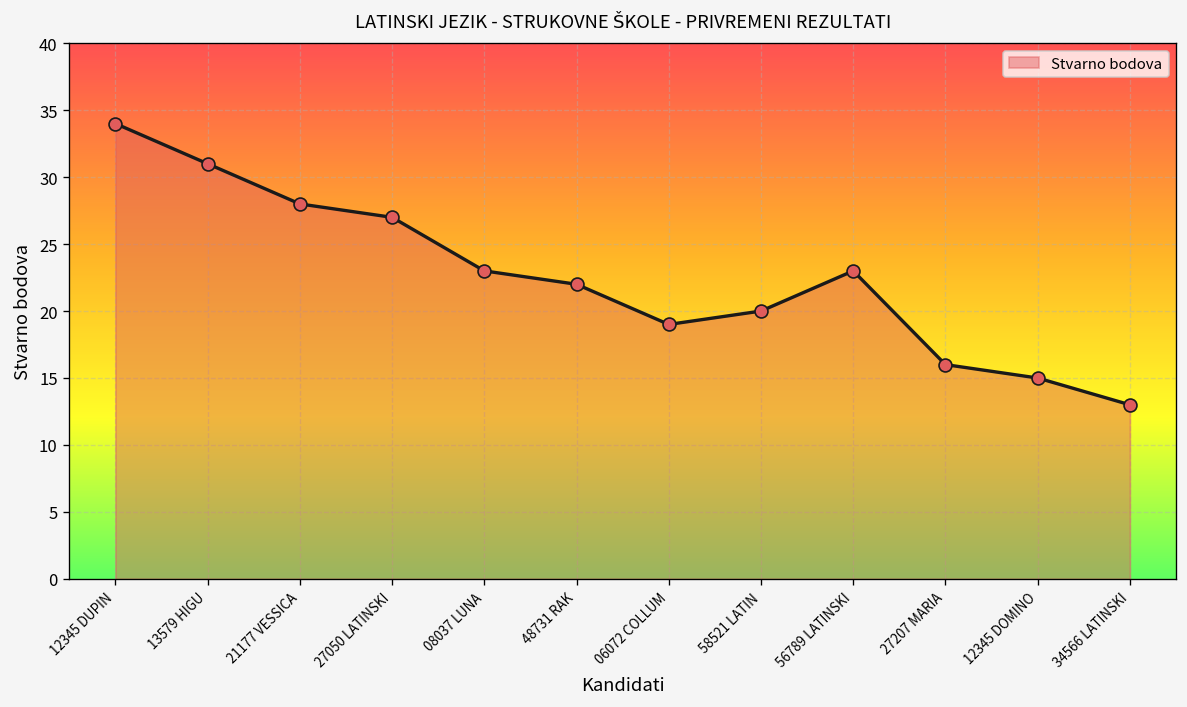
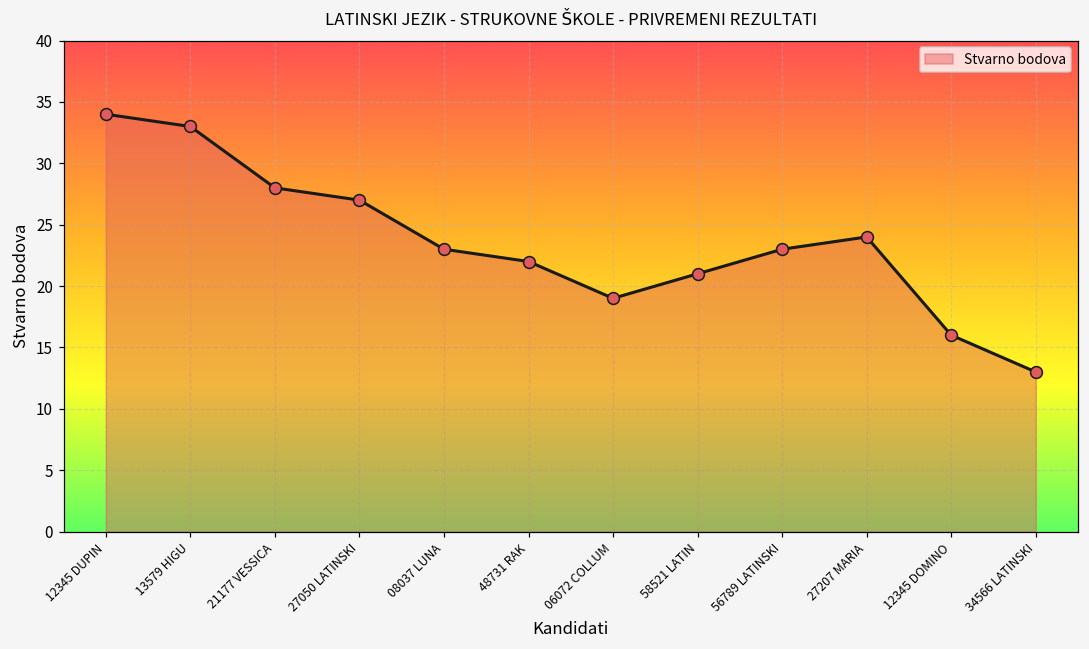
  {
    "12345 DUPIN": 34,
-   "13579 HIGU": 31,
+   "13579 HIGU": 33,
    "21177 VESSICA": 28,
    "27050 LATINSKI": 27,
    "08037 LUNA": 23,
    "48731 RAK": 22,
    "06072 COLLUM": 19,
-   "58521 LATIN": 20,
+   "58521 LATIN": 21,
    "56789 LATINSKI": 23,
-   "27207 MARIA": 16,
-   "12345 DOMINO": 15,
+   "27207 MARIA": 24,
+   "12345 DOMINO": 16,
    "34566 LATINSKI": 13
  }
